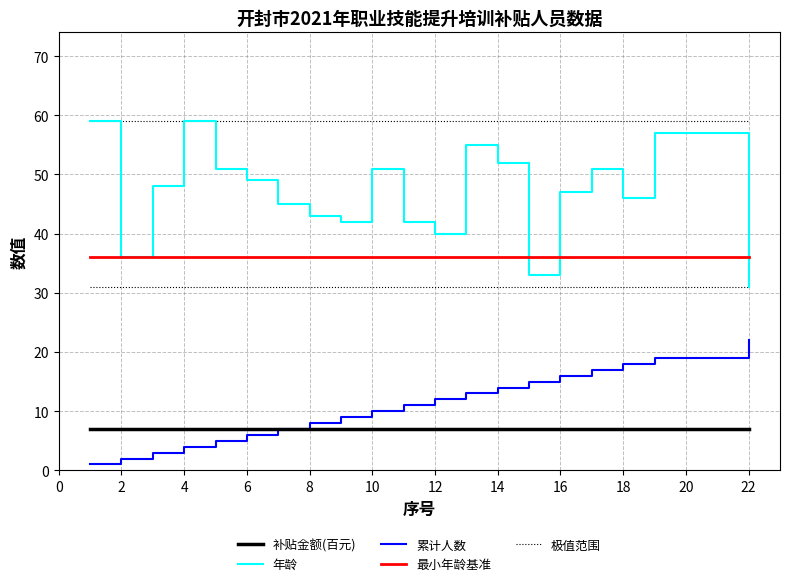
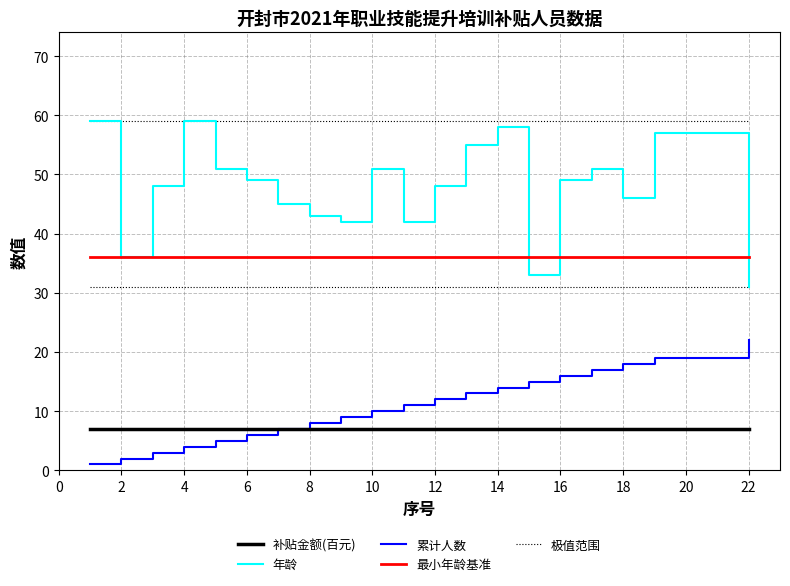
  {
    "年龄": {
      "6": 49,
      "8": 43,
      "10": 51,
-     "12": 40,
-     "14": 52,
-     "16": 47,
+     "12": 48,
+     "14": 58,
+     "16": 49,
      "18": 46
    },
    "累计人数": {
      "2": 2,
      "4": 4,
      "6": 6,
      "8": 8,
      "10": 10,
      "12": 12,
      "14": 14,
      "16": 16,
      "18": 18,
      "22": 22
    },
    "最小年龄基准": {
      "4": 36,
      "6": 36,
      "8": 36,
      "10": 36,
      "12": 36,
      "14": 36,
      "16": 36,
      "18": 36,
      "22": 36
    }
  }
